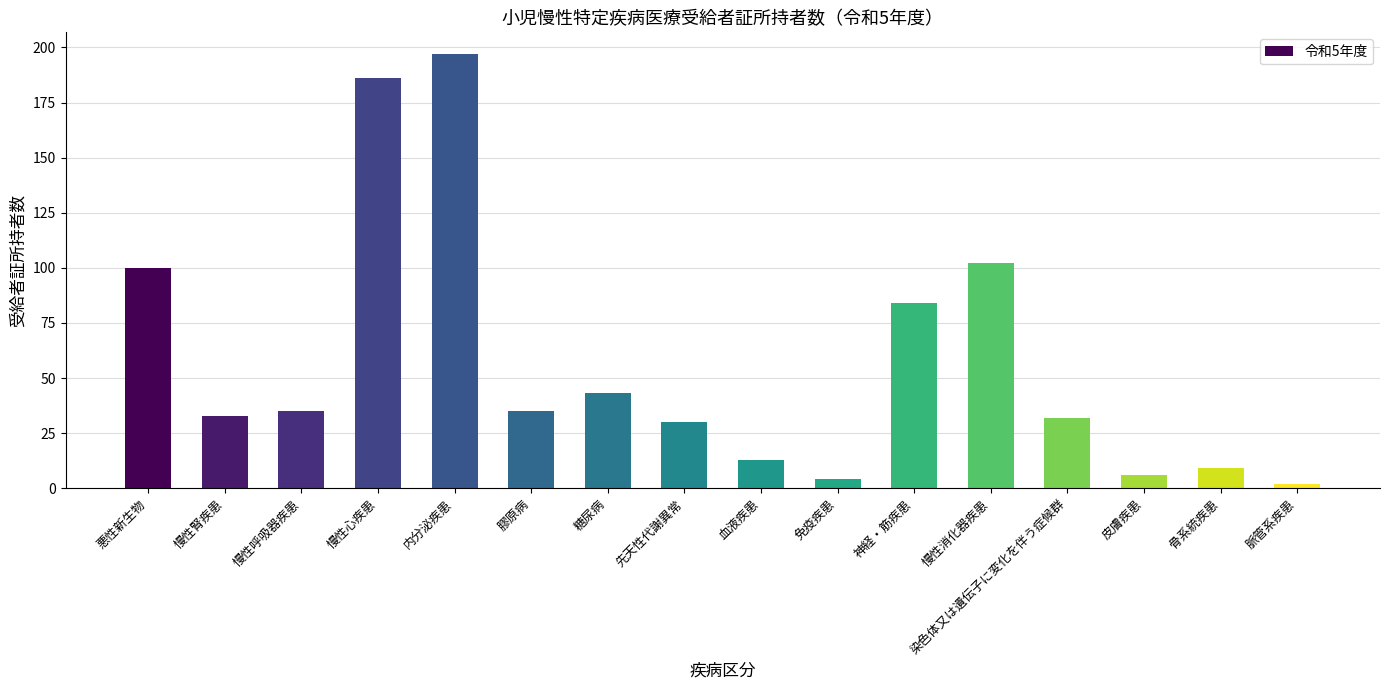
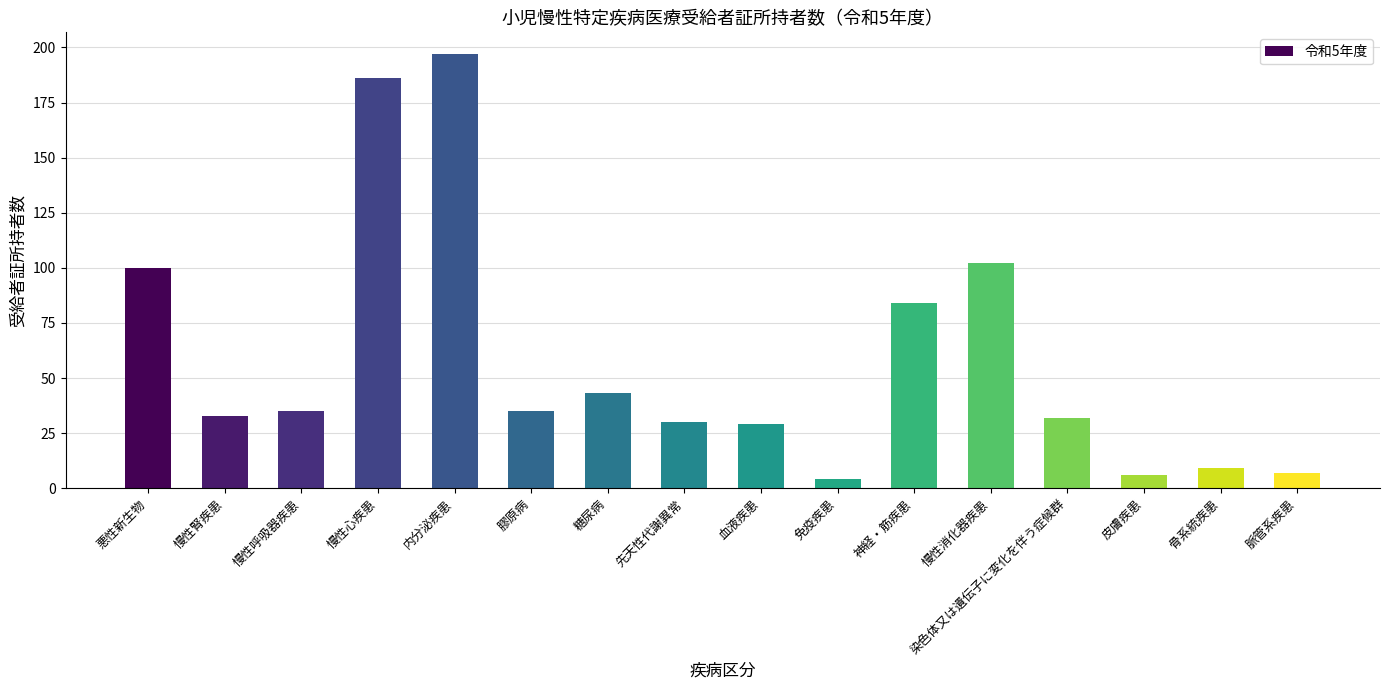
  {
    "悪性新生物": 100,
    "慢性腎疾患": 33,
    "慢性呼吸器疾患": 35,
    "慢性心疾患": 186,
    "内分泌疾患": 197,
    "膠原病": 35,
    "糖尿病": 43,
    "先天性代謝異常": 30,
-   "血液疾患": 13,
+   "血液疾患": 29,
    "免疫疾患": 4,
    "神経・筋疾患": 84,
    "慢性消化器疾患": 102,
    "染色体又は遺伝子に変化を伴う症候群": 32,
    "皮膚疾患": 6,
    "骨系統疾患": 9,
-   "脈管系疾患": 2
+   "脈管系疾患": 7
  }
